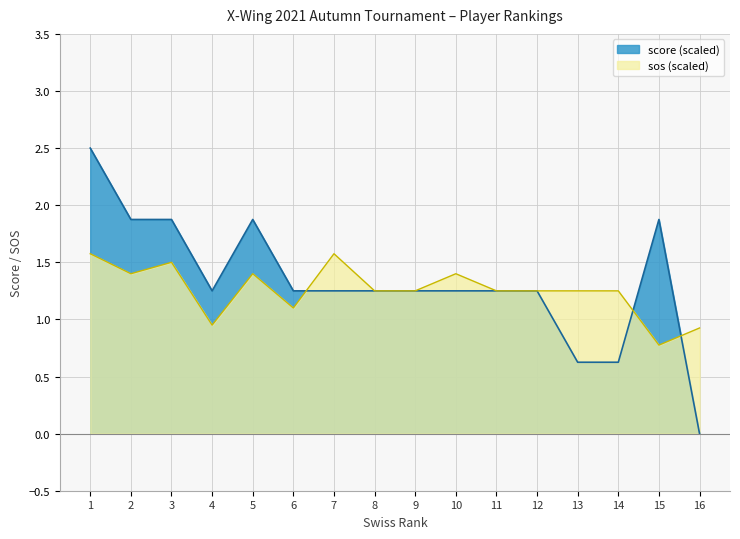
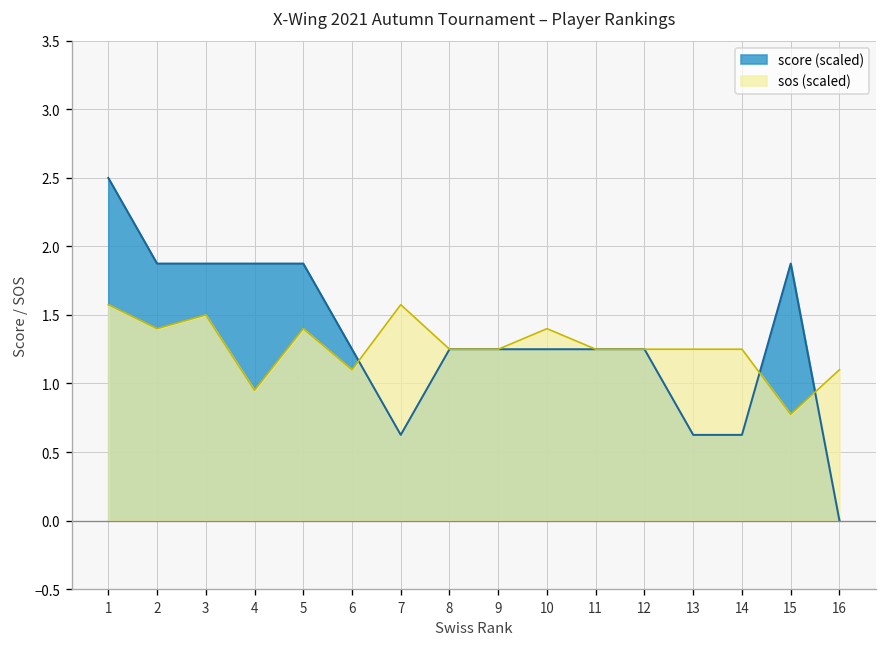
  {
    "score (scaled)": {
      "1": 2.50,
      "2": 1.88,
      "3": 1.88,
-     "4": 1.25,
+     "4": 1.88,
      "5": 1.88,
      "6": 1.25,
-     "7": 1.25,
+     "7": 0.63,
      "10": 1.25,
      "13": 0.63,
      "14": 0.63,
      "15": 1.88,
      "16": 0.00
    },
    "sos (scaled)": {
      "1": 1.58,
      "2": 1.40,
      "3": 1.50,
      "4": 0.95,
      "5": 1.40,
      "6": 1.10,
      "7": 1.58,
      "10": 1.40,
      "13": 1.25,
      "14": 1.25,
      "15": 0.78,
-     "16": 0.93
+     "16": 1.10
    }
  }
